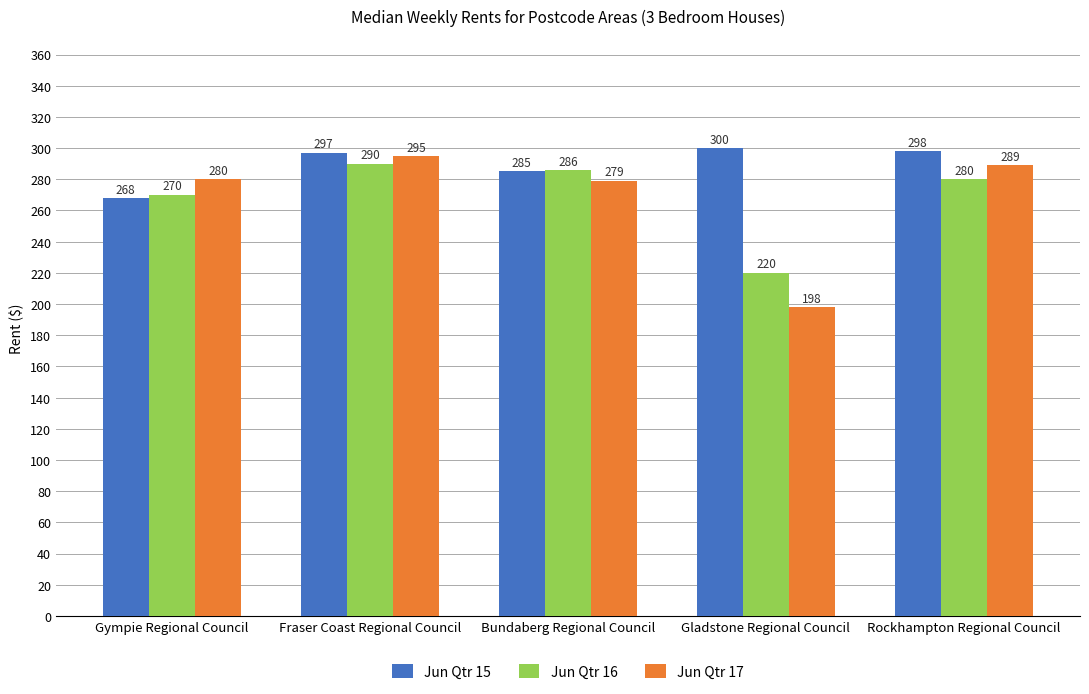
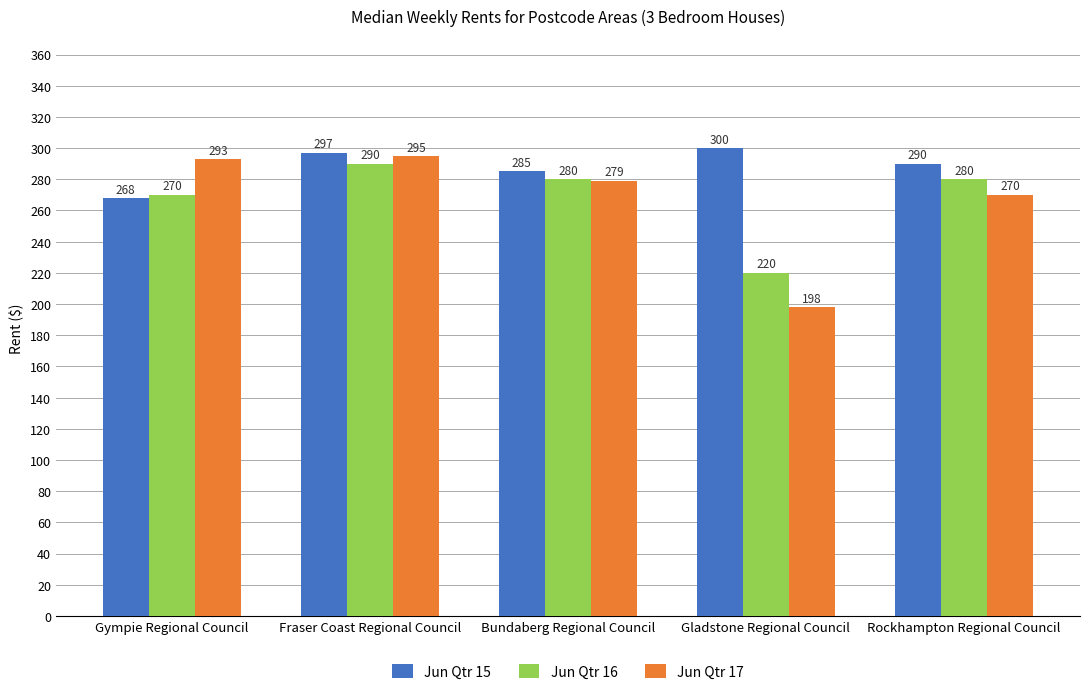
  {
    "Jun Qtr 15": {
      "Gympie Regional Council": 268,
      "Fraser Coast Regional Council": 297,
      "Bundaberg Regional Council": 285,
      "Gladstone Regional Council": 300,
-     "Rockhampton Regional Council": 298
+     "Rockhampton Regional Council": 290
    },
    "Jun Qtr 16": {
      "Gympie Regional Council": 270,
      "Fraser Coast Regional Council": 290,
-     "Bundaberg Regional Council": 286,
+     "Bundaberg Regional Council": 280,
      "Gladstone Regional Council": 220,
      "Rockhampton Regional Council": 280
    },
    "Jun Qtr 17": {
-     "Gympie Regional Council": 280,
+     "Gympie Regional Council": 293,
      "Fraser Coast Regional Council": 295,
      "Bundaberg Regional Council": 279,
      "Gladstone Regional Council": 198,
-     "Rockhampton Regional Council": 289
+     "Rockhampton Regional Council": 270
    }
  }
